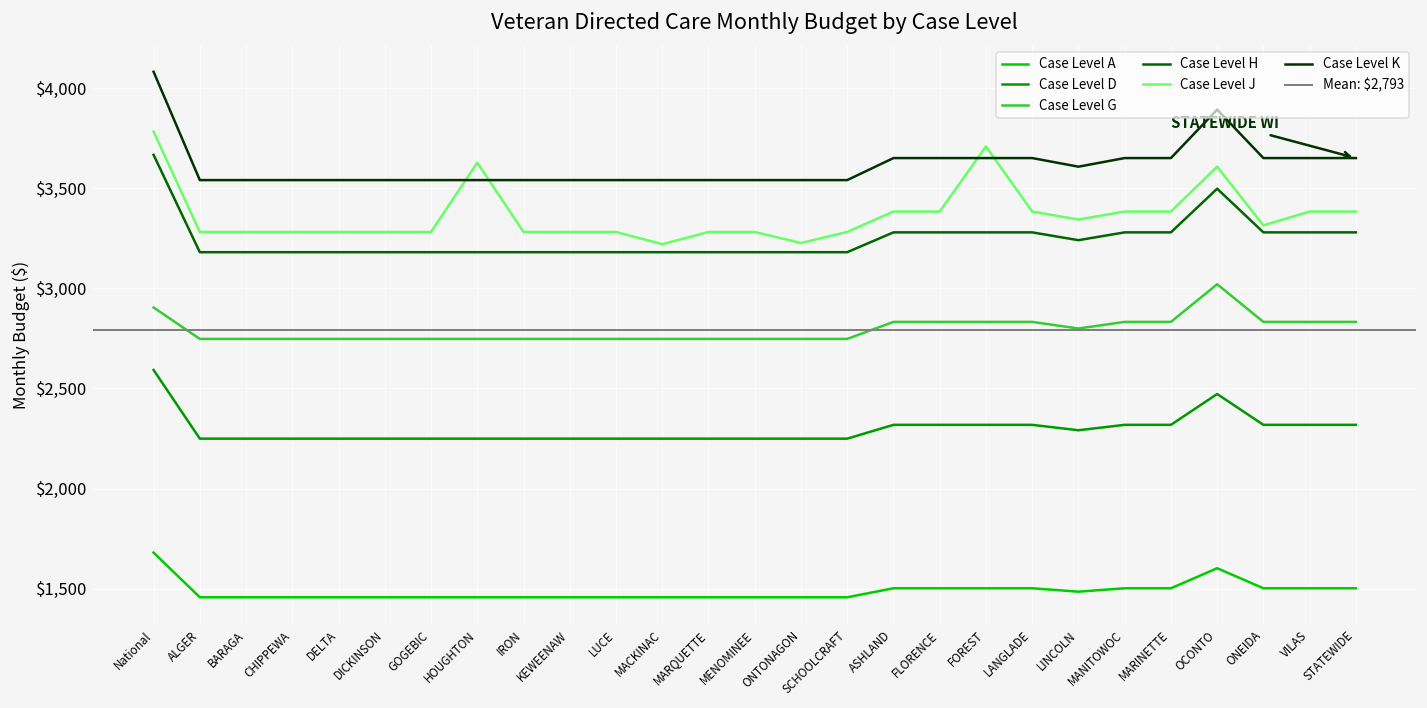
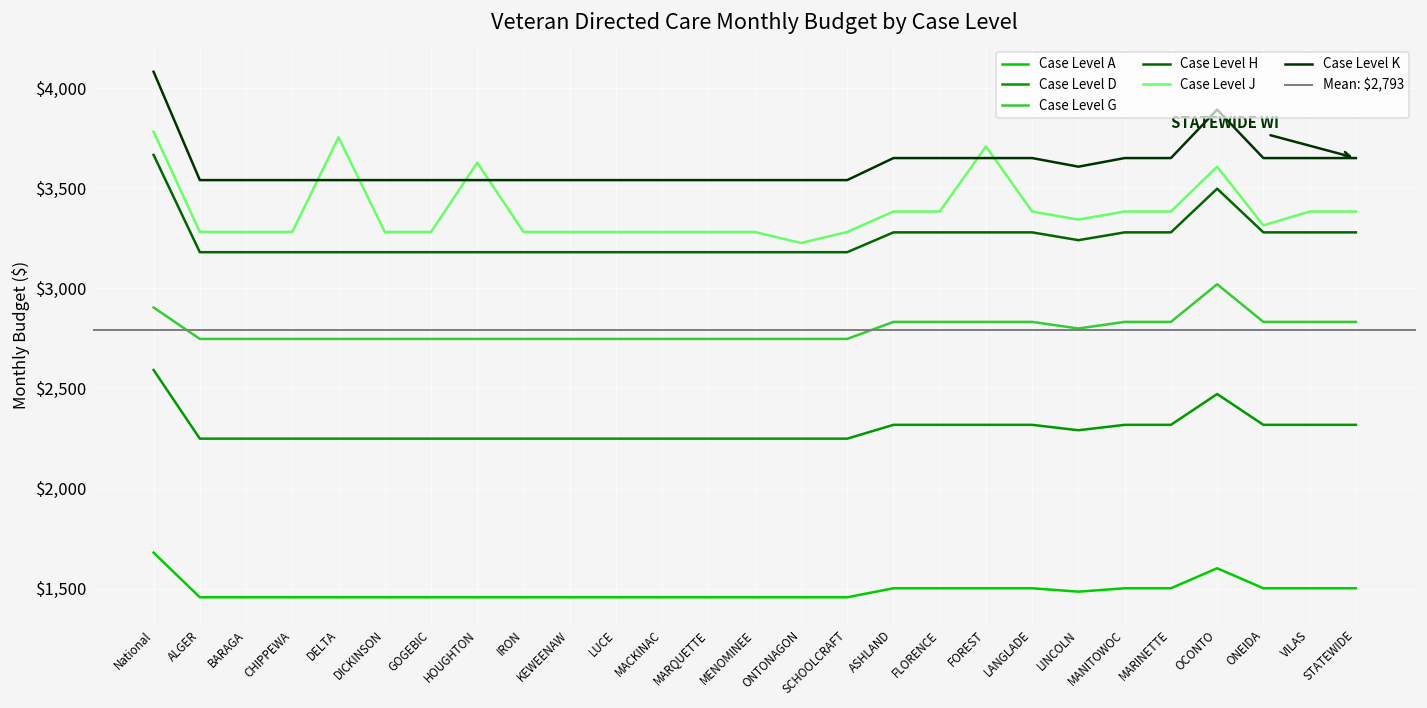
  {
    "Case Level G": {
      "National": "$2,900",
      "ALGER": "$2,750",
      "BARAGA": "$2,750",
      "CHIPPEWA": "$2,750",
      "DELTA": "$2,750",
      "DICKINSON": "$2,750",
      "GOGEBIC": "$2,750",
      "HOUGHTON": "$2,750",
      "IRON": "$2,750",
      "KEWEENAW": "$2,750",
      "LUCE": "$2,750",
      "MACKINAC": "$2,750",
      "MARQUETTE": "$2,750",
      "MENOMINEE": "$2,750",
      "ONTONAGON": "$2,750",
      "SCHOOLCRAFT": "$2,750",
      "ASHLAND": "$2,830",
      "FLORENCE": "$2,830",
      "FOREST": "$2,830",
      "LANGLADE": "$2,830",
      "LINCOLN": "$2,800",
      "MANITOWOC": "$2,830",
      "MARINETTE": "$2,830",
      "OCONTO": "$3,020",
      "ONEIDA": "$2,830",
      "VILAS": "$2,830",
      "STATEWIDE": "$2,830"
    },
    "Case Level J": {
      "National": "$3,780",
      "ALGER": "$3,280",
      "BARAGA": "$3,280",
      "CHIPPEWA": "$3,280",
-     "DELTA": "$3,280",
+     "DELTA": "$3,750",
      "DICKINSON": "$3,280",
      "GOGEBIC": "$3,280",
      "HOUGHTON": "$3,630",
      "IRON": "$3,280",
      "KEWEENAW": "$3,280",
      "LUCE": "$3,280",
-     "MACKINAC": "$3,220",
+     "MACKINAC": "$3,280",
      "MARQUETTE": "$3,280",
      "MENOMINEE": "$3,280",
      "ONTONAGON": "$3,230",
      "SCHOOLCRAFT": "$3,280",
      "ASHLAND": "$3,380",
      "FLORENCE": "$3,380",
      "FOREST": "$3,710",
      "LANGLADE": "$3,380",
      "LINCOLN": "$3,340",
      "MANITOWOC": "$3,380",
      "MARINETTE": "$3,380",
      "OCONTO": "$3,610",
      "ONEIDA": "$3,310",
      "VILAS": "$3,380",
      "STATEWIDE": "$3,380"
    }
  }
